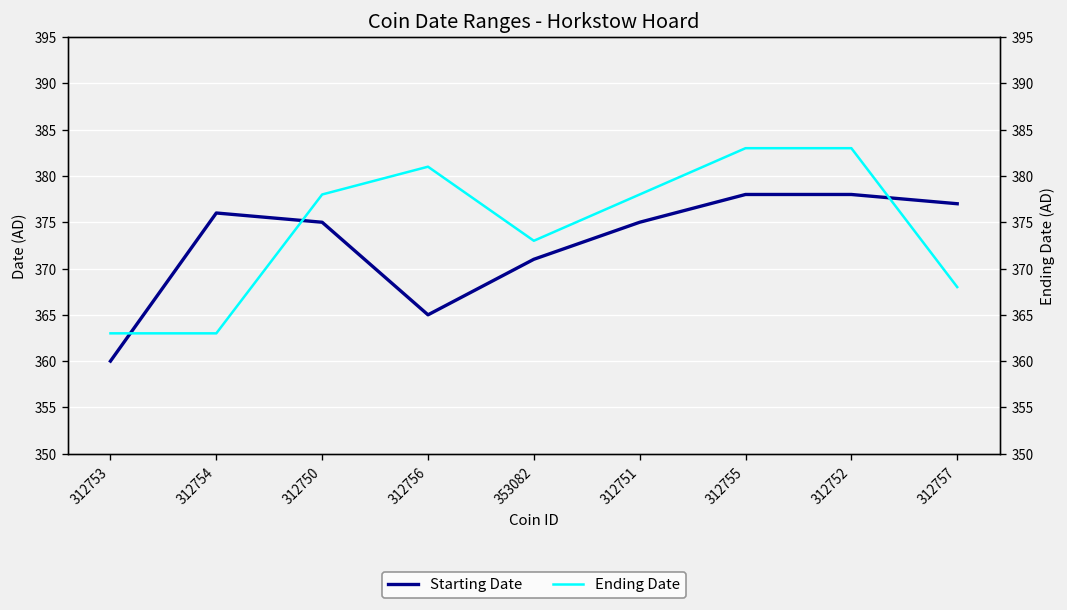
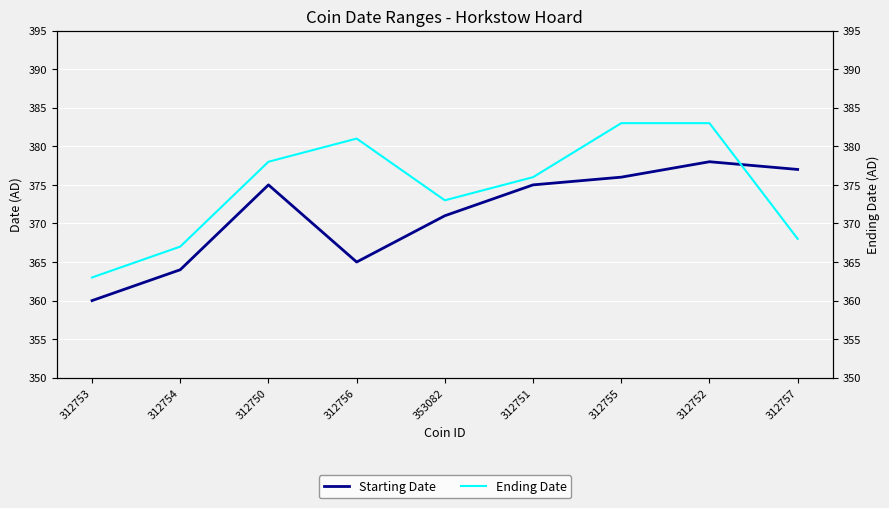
  {
    "Starting Date": {
      "312753": 360,
-     "312754": 376,
+     "312754": 364,
      "312750": 375,
      "312756": 365,
      "353082": 371,
      "312751": 375,
-     "312755": 378,
+     "312755": 376,
      "312752": 378,
      "312757": 377
    },
    "Ending Date": {
      "312753": 363,
-     "312754": 363,
+     "312754": 367,
      "312750": 378,
      "312756": 381,
      "353082": 373,
-     "312751": 378,
+     "312751": 376,
      "312755": 383,
      "312752": 383,
      "312757": 368
    }
  }
